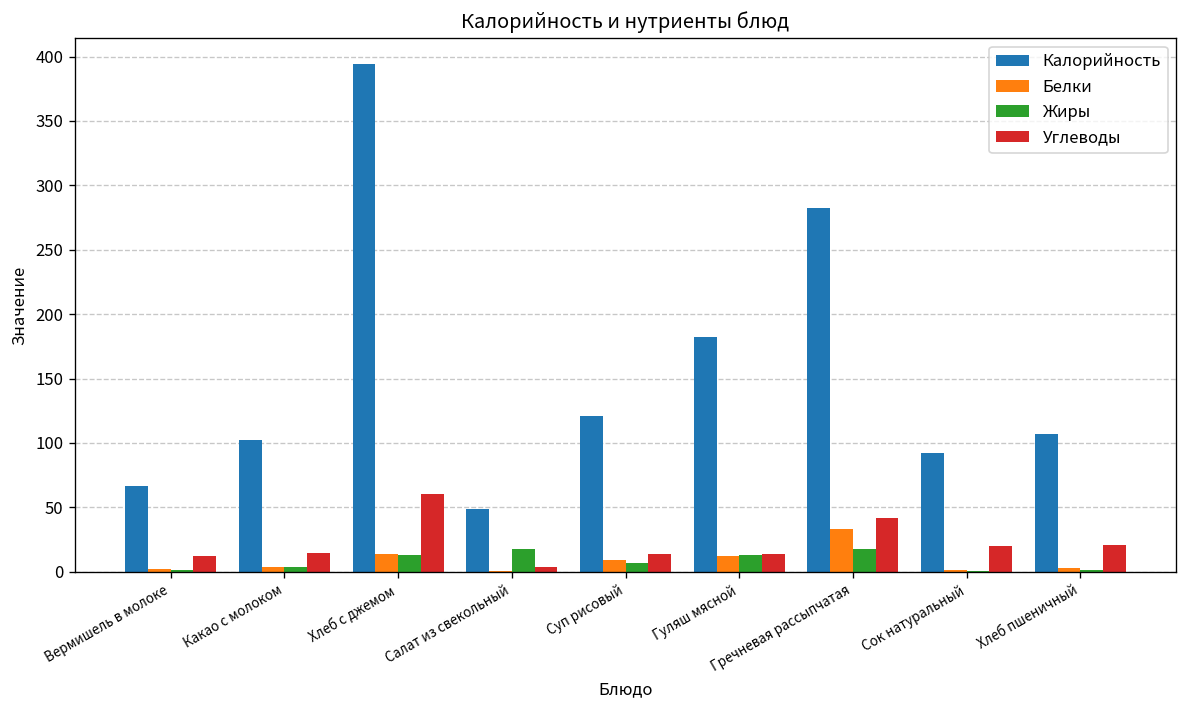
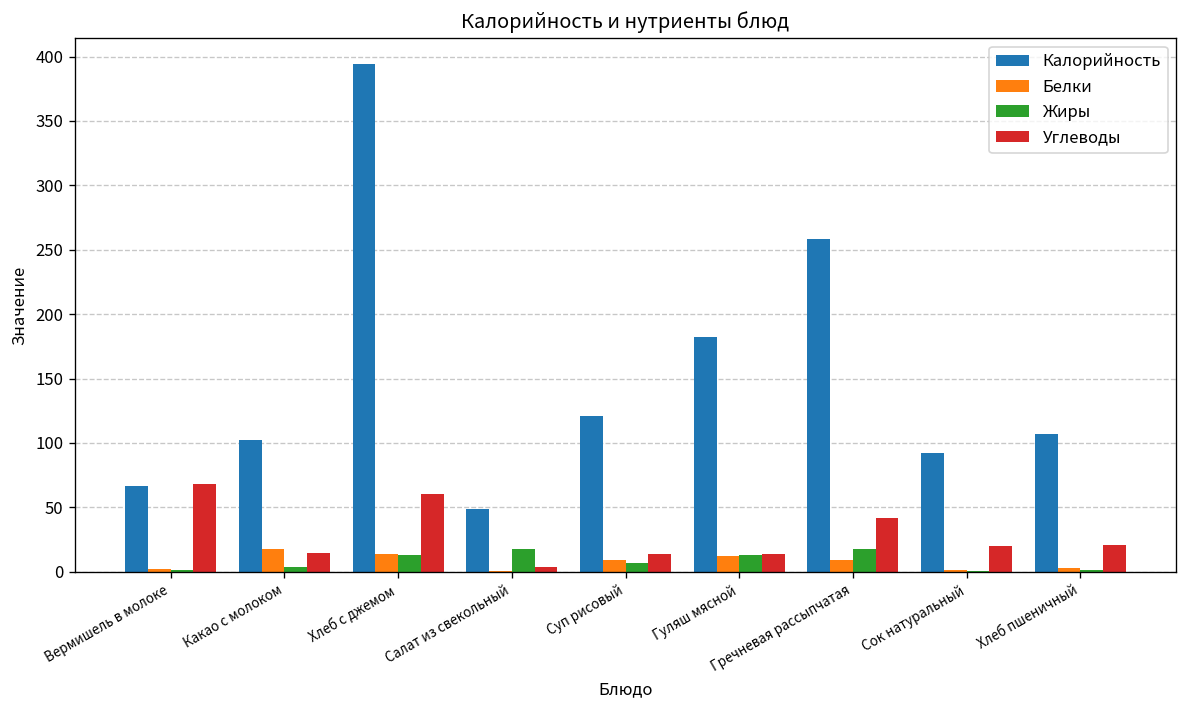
  {
    "Калорийность": {
      "Вермишель в молоке": 67,
      "Какао с молоком": 102,
      "Хлеб с джемом": 394,
      "Салат из свекольный": 49,
      "Суп рисовый": 121,
      "Гуляш мясной": 182,
-     "Гречневая рассыпчатая": 283,
+     "Гречневая рассыпчатая": 259,
      "Сок натуральный": 92,
      "Хлеб пшеничный": 107
    },
    "Белки": {
-     "Какао с молоком": 4,
+     "Какао с молоком": 18,
      "Хлеб с джемом": 14,
      "Суп рисовый": 9,
      "Гуляш мясной": 13,
-     "Гречневая рассыпчатая": 33,
+     "Гречневая рассыпчатая": 9,
      "Хлеб пшеничный": 3
    },
    "Жиры": {
      "Какао с молоком": 4,
      "Хлеб с джемом": 13,
      "Салат из свекольный": 17,
      "Суп рисовый": 7,
      "Гуляш мясной": 13,
      "Гречневая рассыпчатая": 18
    },
    "Углеводы": {
-     "Вермишель в молоке": 12,
+     "Вермишель в молоке": 68,
      "Какао с молоком": 15,
      "Хлеб с джемом": 60,
      "Салат из свекольный": 3,
      "Суп рисовый": 14,
      "Гуляш мясной": 13,
      "Гречневая рассыпчатая": 42,
      "Сок натуральный": 20,
      "Хлеб пшеничный": 21
    }
  }
